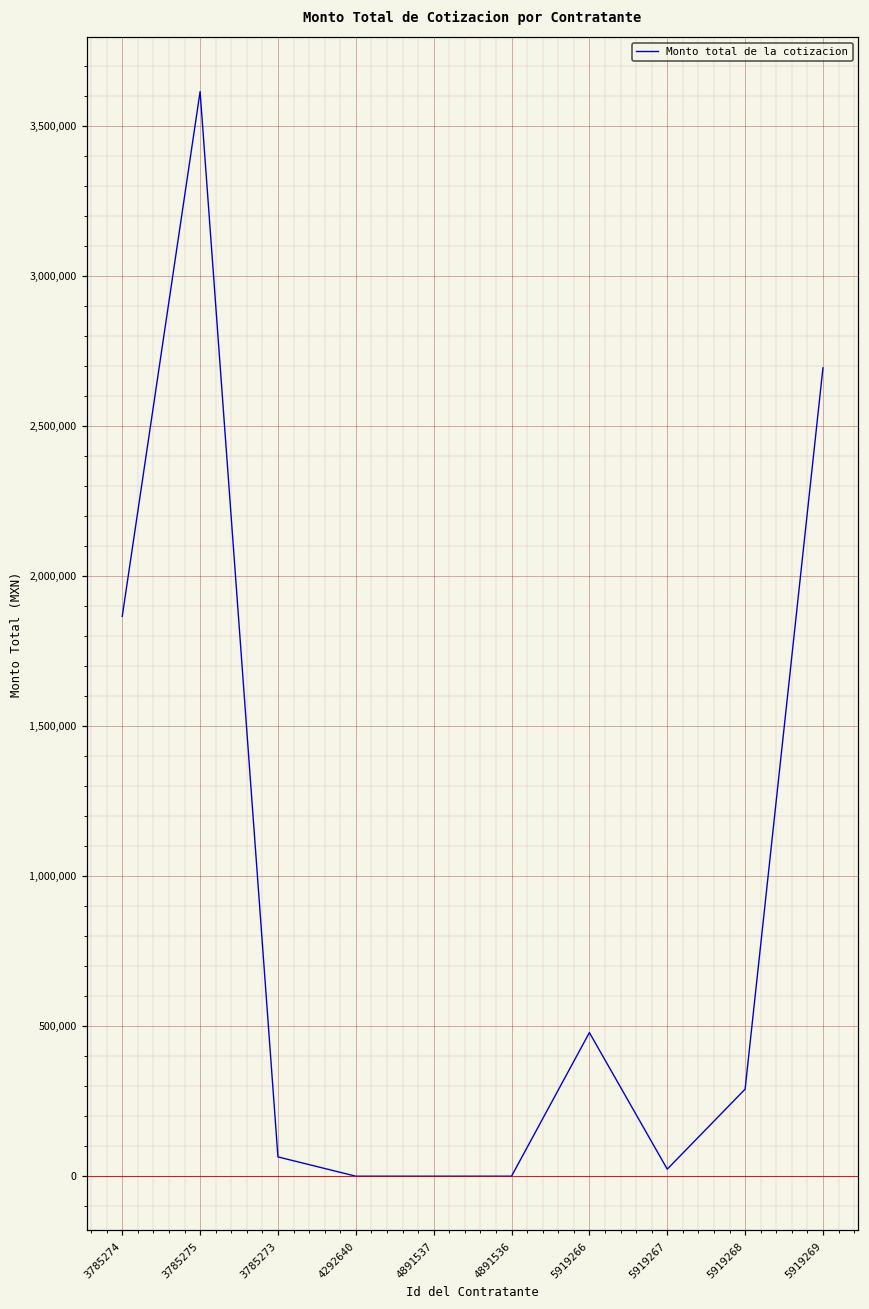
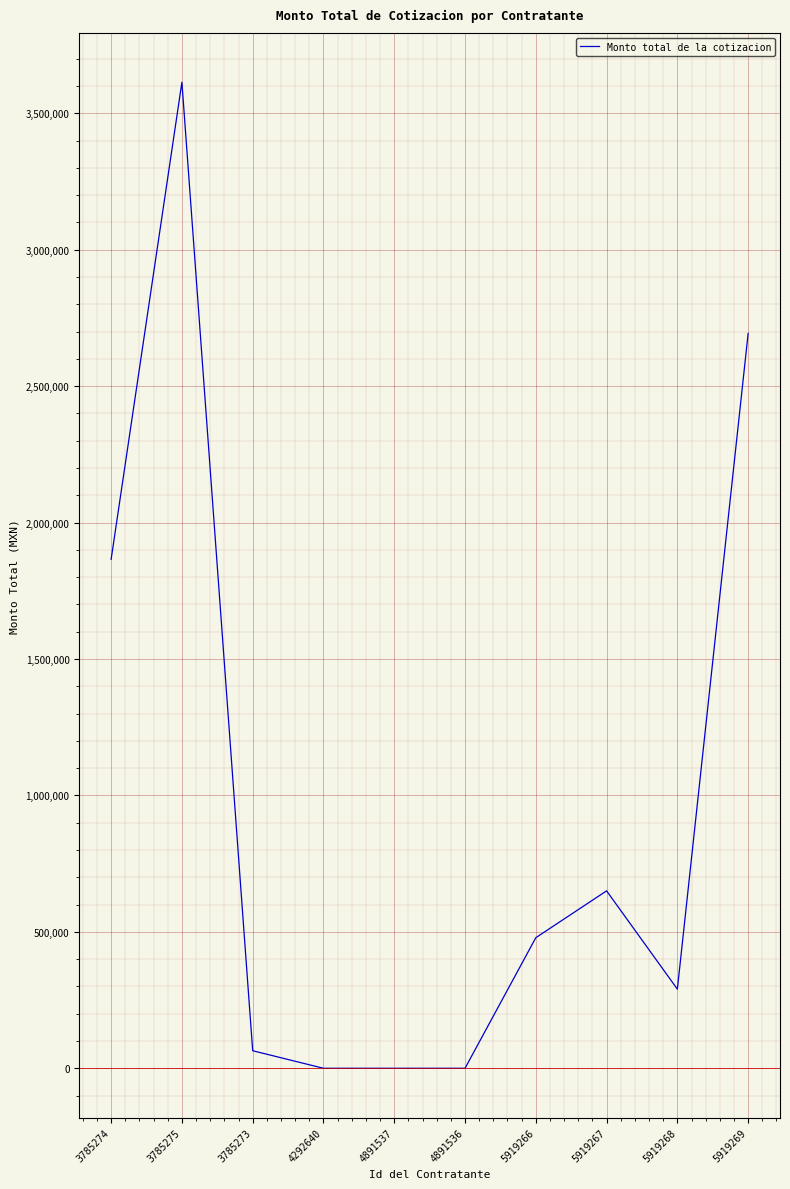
  {
    "3785274": "1,870,000",
    "3785275": "3,610,000",
    "3785273": "60,000",
    "4292640": "0",
    "4891537": "0",
    "4891536": "0",
    "5919266": "480,000",
-   "5919267": "20,000",
+   "5919267": "650,000",
    "5919268": "290,000",
    "5919269": "2,690,000"
  }
